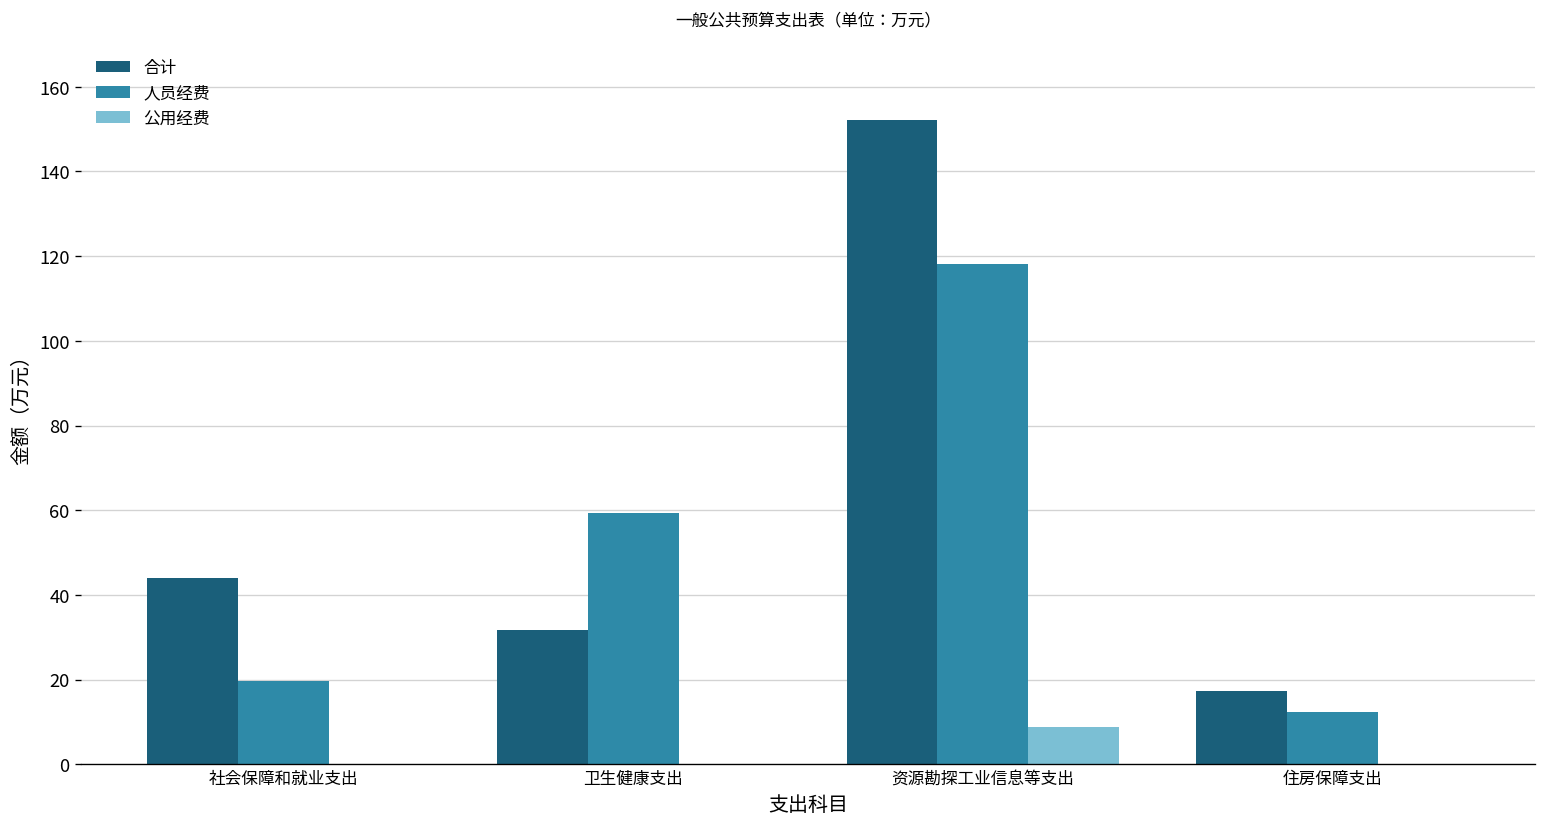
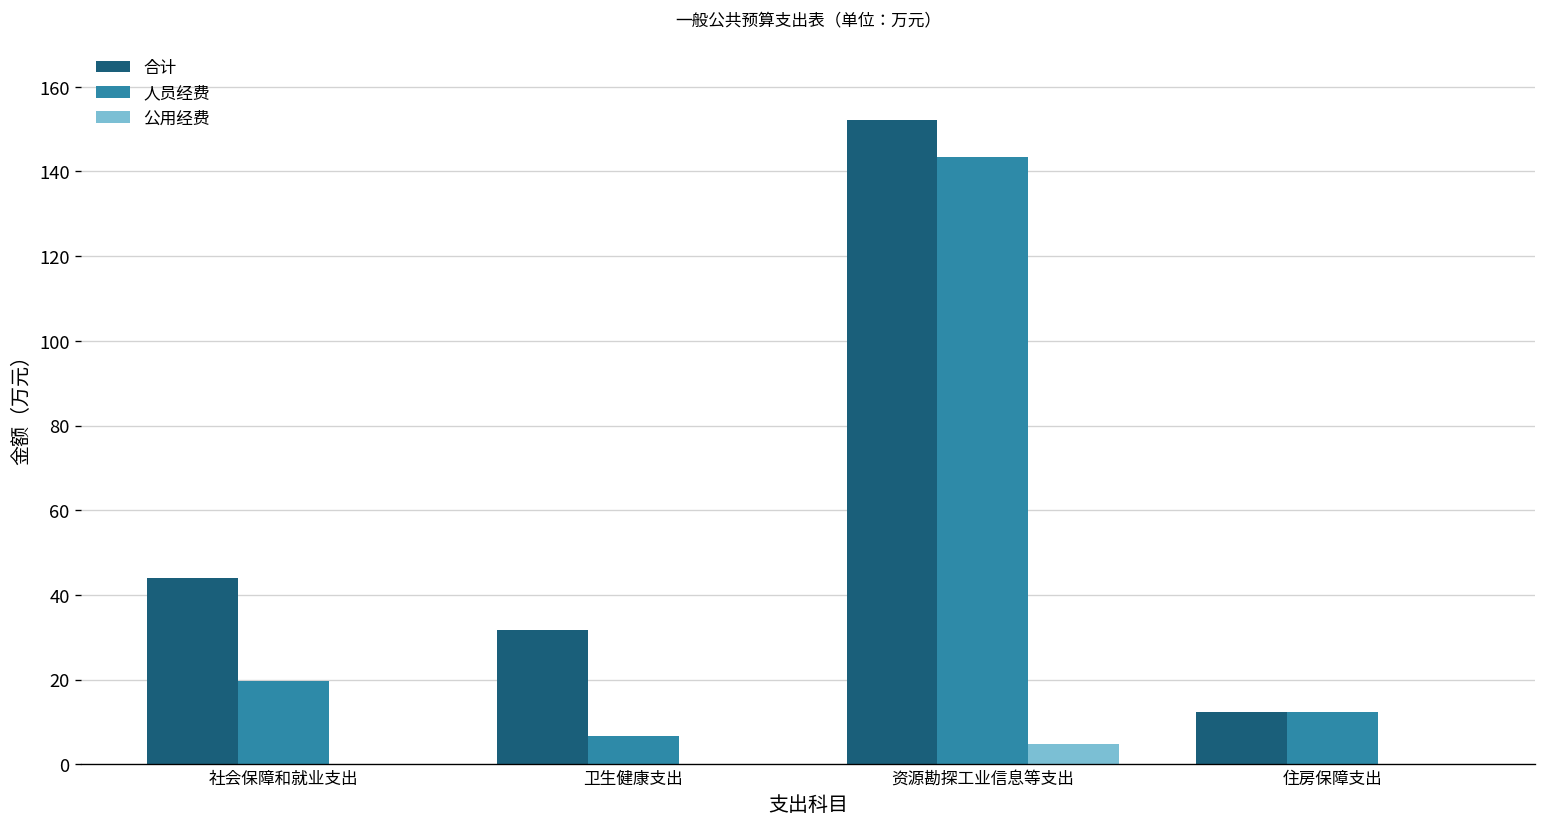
  {
    "合计": {
      "社会保障和就业支出": 44,
      "卫生健康支出": 32,
      "资源勘探工业信息等支出": 152,
-     "住房保障支出": 17
+     "住房保障支出": 12
    },
    "人员经费": {
      "社会保障和就业支出": 20,
-     "卫生健康支出": 59,
-     "资源勘探工业信息等支出": 118,
+     "卫生健康支出": 7,
+     "资源勘探工业信息等支出": 143,
      "住房保障支出": 12
    },
    "公用经费": {
      "社会保障和就业支出": 0,
      "卫生健康支出": 0,
-     "资源勘探工业信息等支出": 9,
+     "资源勘探工业信息等支出": 5,
      "住房保障支出": 0
    }
  }
